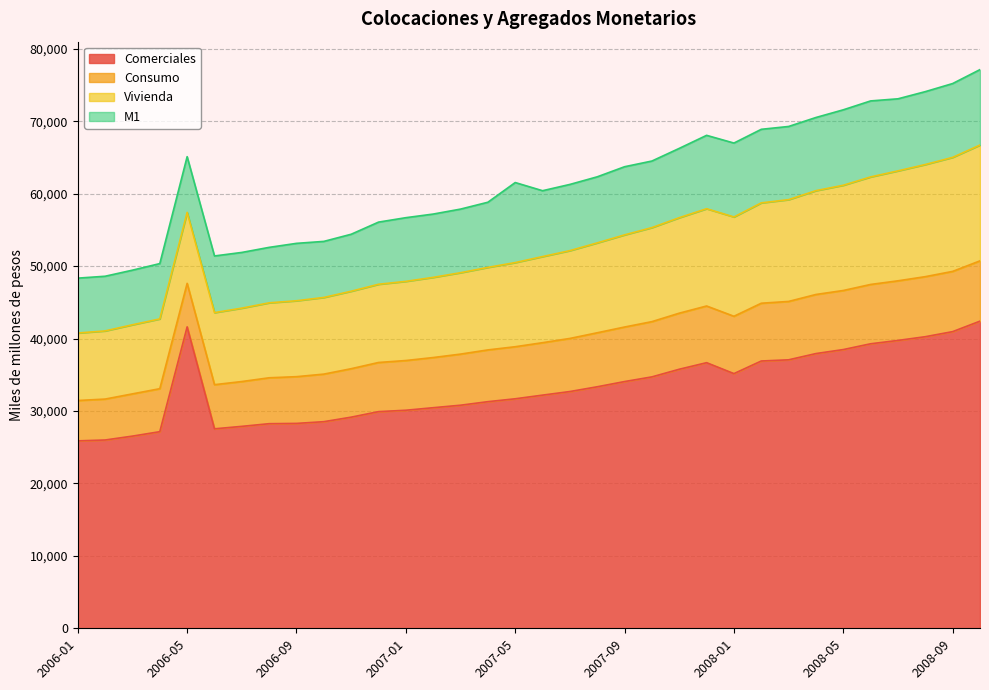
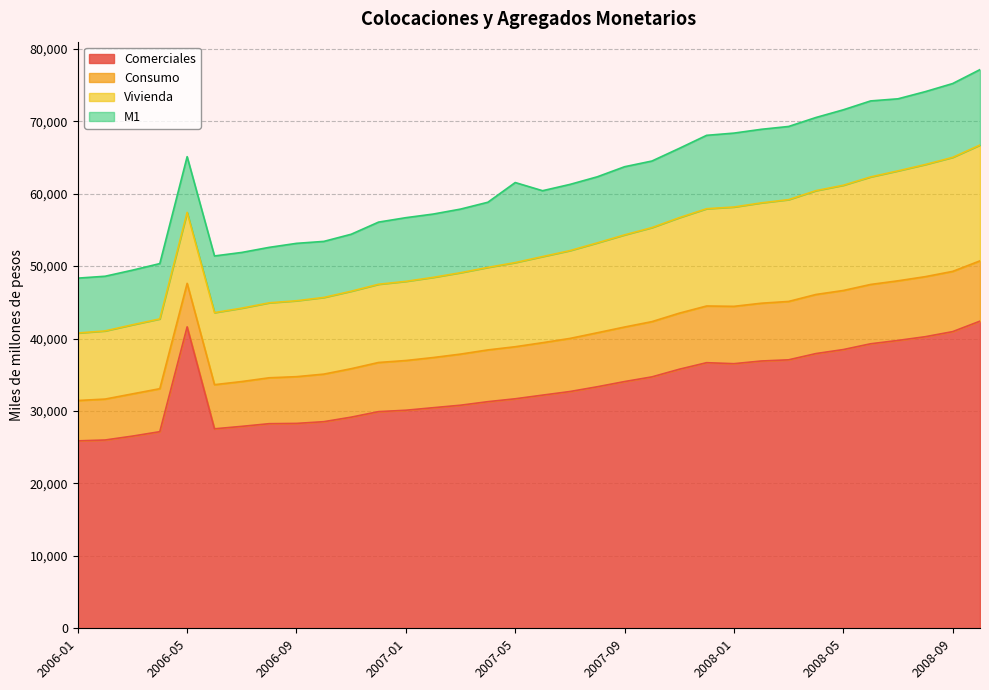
  {
    "Comerciales": {
      "2006-01": "26,000",
      "2006-05": "42,000",
      "2006-09": "28,000",
      "2007-01": "30,000",
      "2007-05": "32,000",
      "2007-09": "34,000",
-     "2008-01": "35,000",
+     "2008-01": "37,000",
      "2008-05": "38,000",
      "2008-09": "41,000"
    },
    "M1": {
      "2006-01": "8,000",
      "2006-05": "8,000",
      "2006-09": "8,000",
      "2007-01": "9,000",
      "2007-05": "11,000",
      "2007-09": "9,000",
      "2008-01": "10,000",
      "2008-05": "10,000",
      "2008-09": "10,000"
    }
  }
